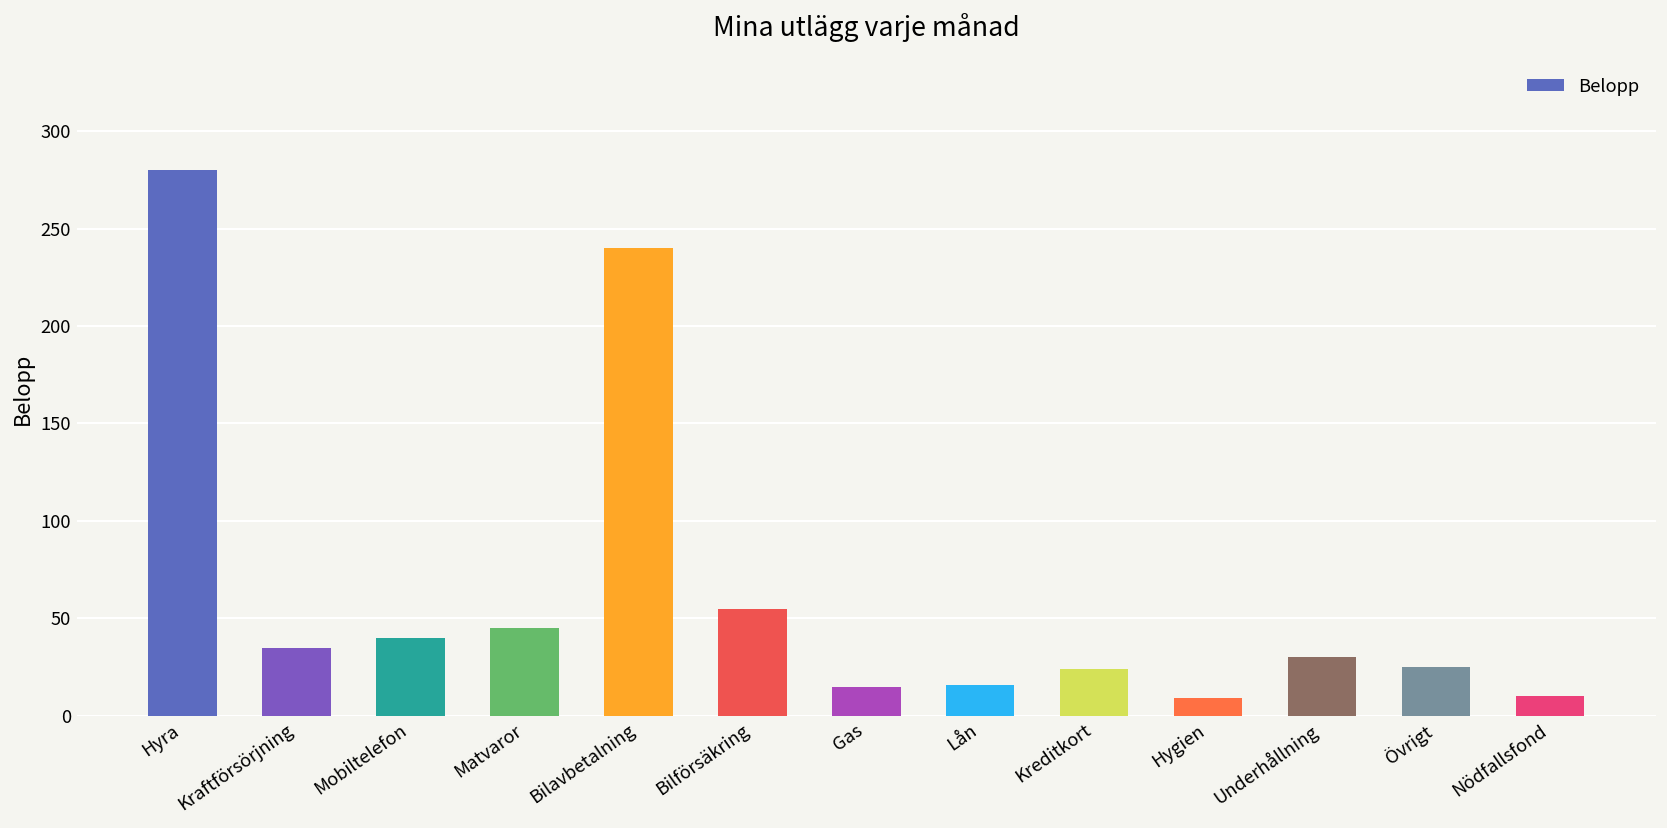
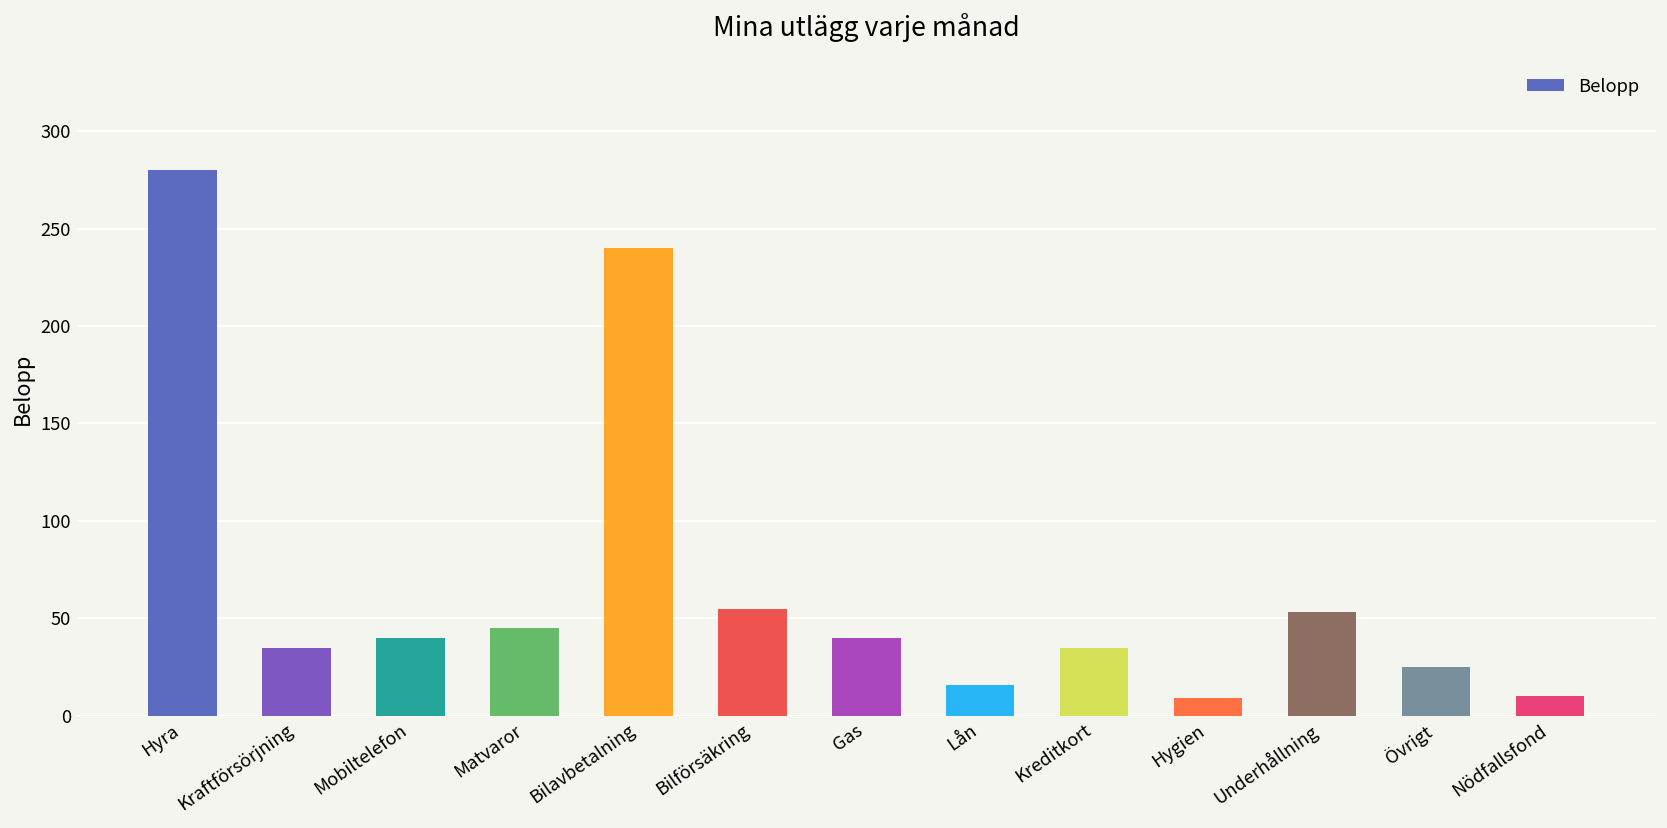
  {
    "Hyra": 280,
    "Kraftförsörjning": 35,
    "Mobiltelefon": 40,
    "Matvaror": 45,
    "Bilavbetalning": 240,
    "Bilförsäkring": 55,
-   "Gas": 15,
+   "Gas": 40,
    "Lån": 16,
-   "Kreditkort": 24,
+   "Kreditkort": 35,
    "Hygien": 9,
-   "Underhållning": 30,
+   "Underhållning": 53,
    "Övrigt": 25,
    "Nödfallsfond": 10
  }
